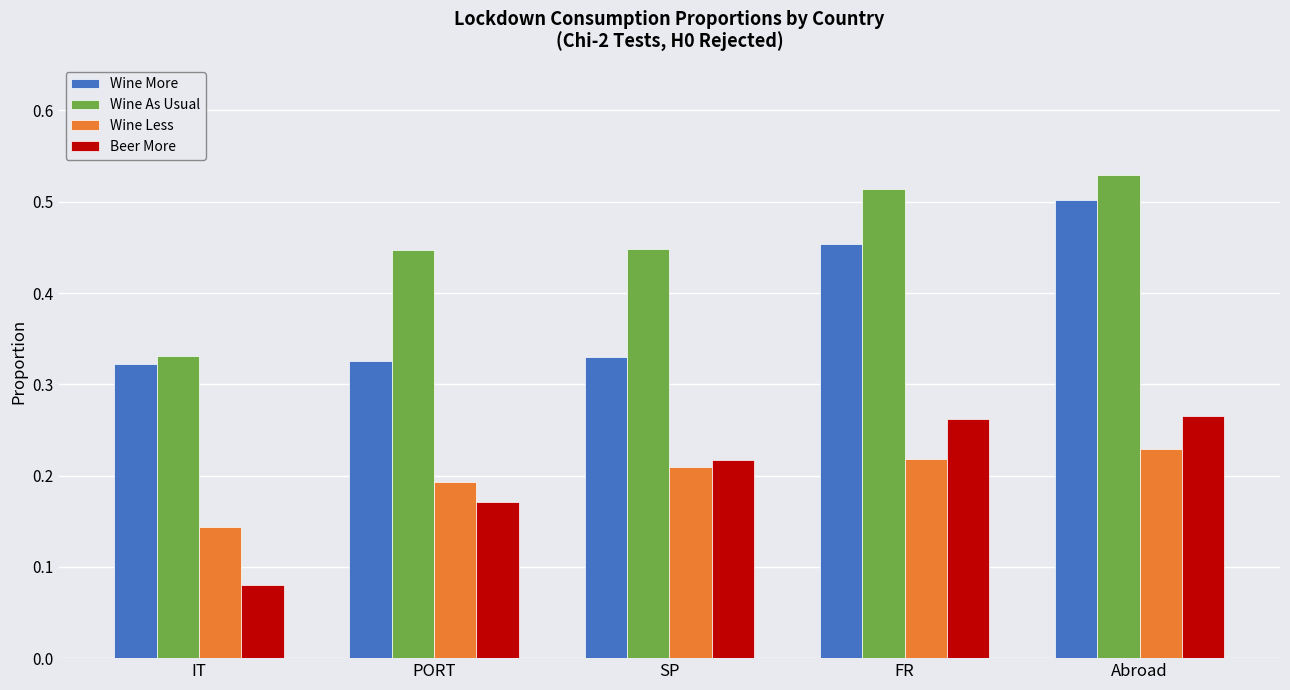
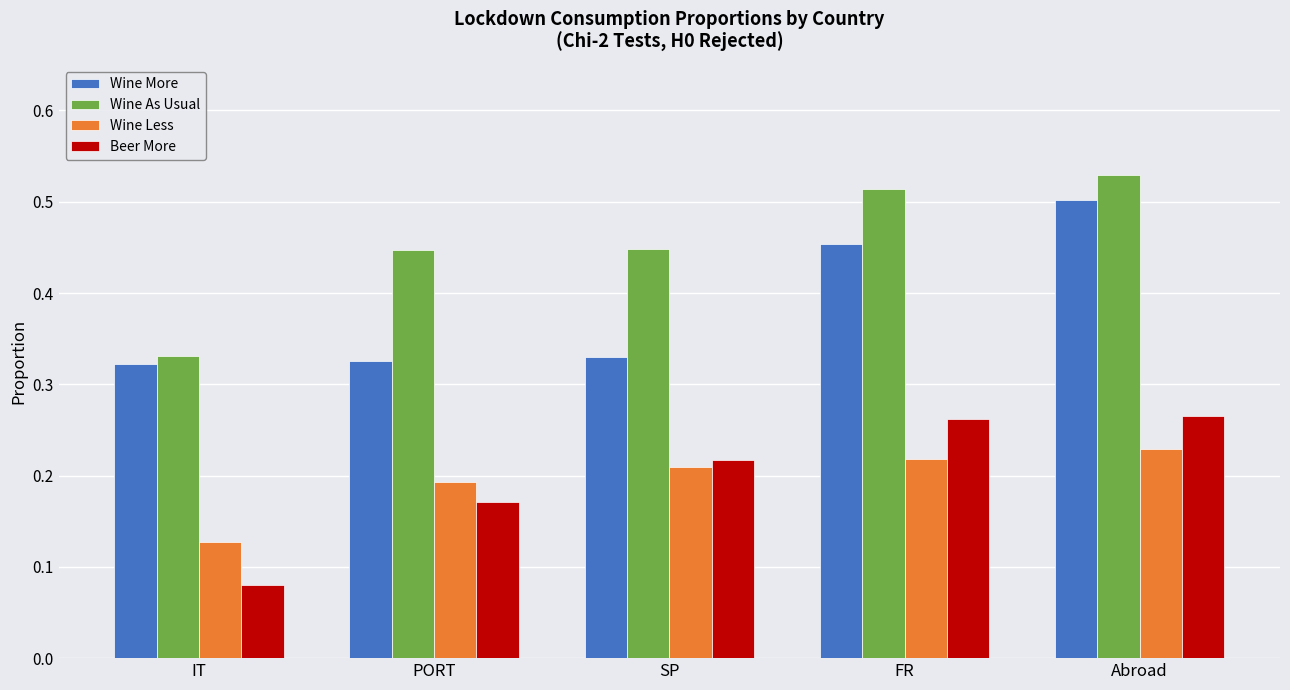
  {
    "Wine More": {
      "IT": 0.32,
      "PORT": 0.33,
      "SP": 0.33,
      "FR": 0.45,
      "Abroad": 0.50
    },
    "Wine As Usual": {
      "IT": 0.33,
      "PORT": 0.45,
      "SP": 0.45,
      "FR": 0.51,
      "Abroad": 0.53
    },
    "Wine Less": {
-     "IT": 0.14,
+     "IT": 0.13,
      "PORT": 0.19,
      "SP": 0.21,
      "FR": 0.22,
      "Abroad": 0.23
    },
    "Beer More": {
      "IT": 0.08,
      "PORT": 0.17,
      "SP": 0.22,
      "FR": 0.26,
      "Abroad": 0.27
    }
  }
